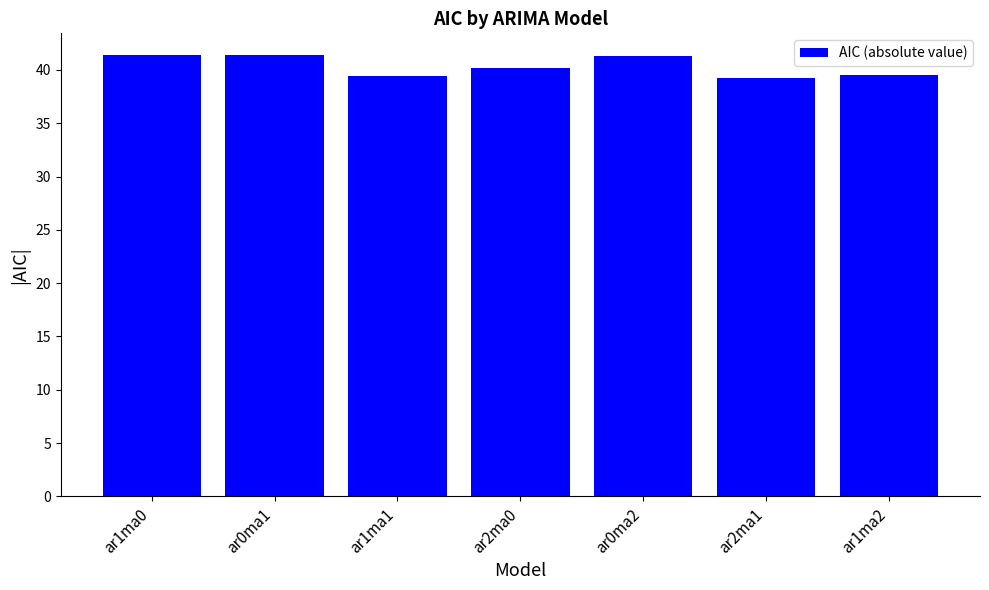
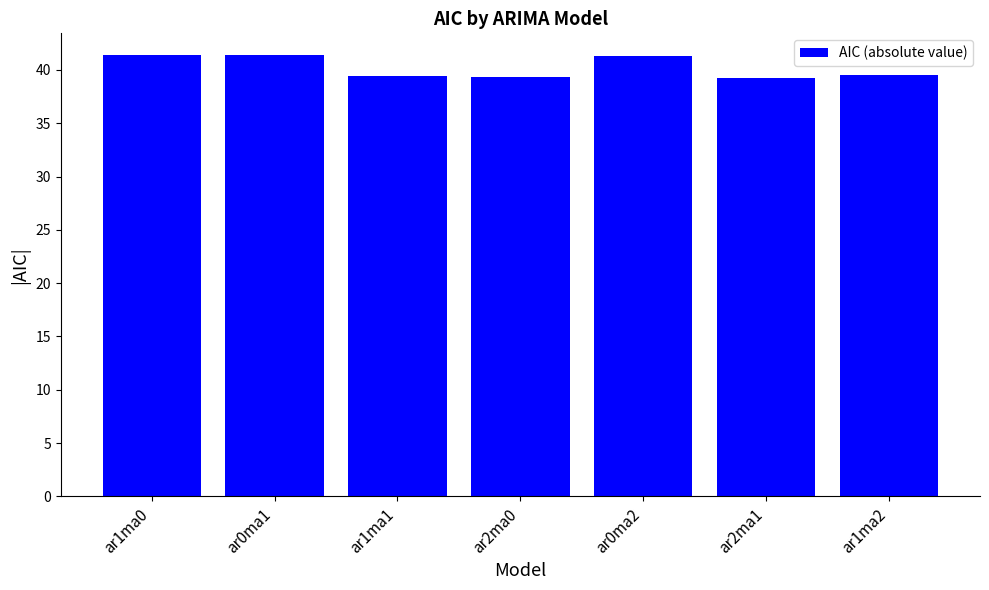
  {
    "ar1ma0": 41.4,
    "ar0ma1": 41.4,
    "ar1ma1": 39.4,
-   "ar2ma0": 40.1,
+   "ar2ma0": 39.4,
    "ar0ma2": 41.3,
    "ar2ma1": 39.3,
    "ar1ma2": 39.6
  }
